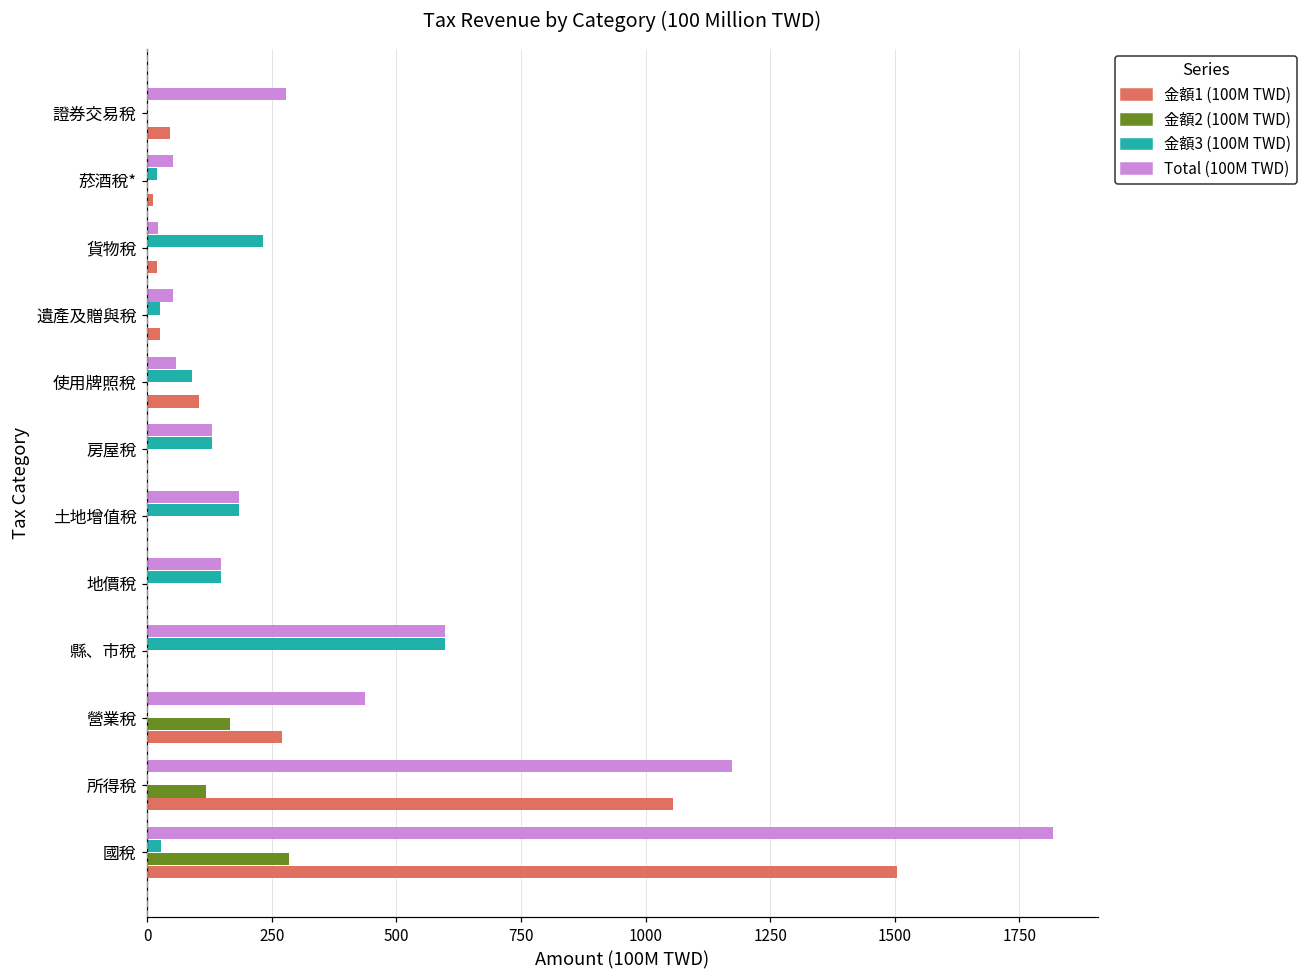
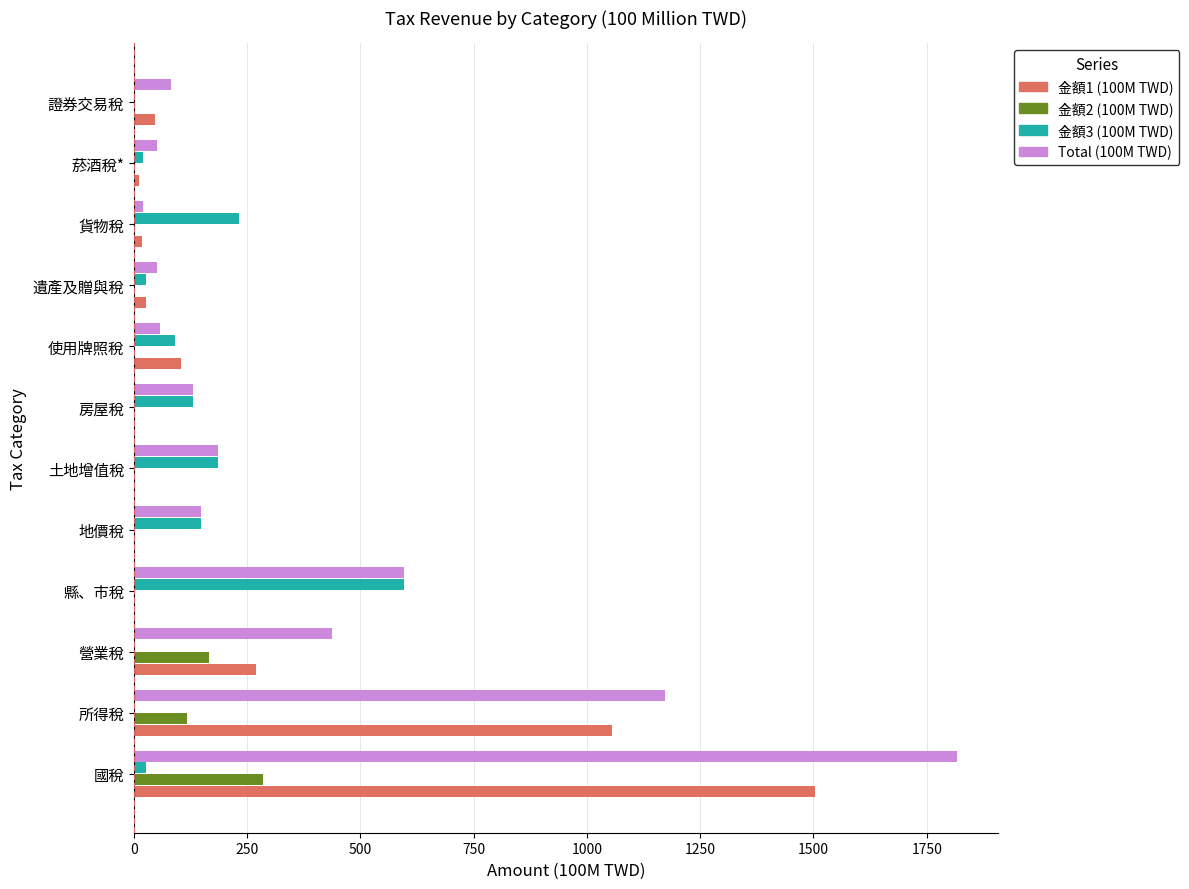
  {
    "金額1 (100M TWD)": {
      "證券交易稅": 50,
      "菸酒稅*": 10,
      "貨物稅": 20,
      "遺產及贈與稅": 30,
      "使用牌照稅": 100,
      "房屋稅": 0,
      "土地增值稅": 0,
      "地價稅": 0,
      "縣、市稅": 0,
      "營業稅": 270,
      "所得稅": 1060,
      "國稅": 1500
    },
    "金額2 (100M TWD)": {
      "證券交易稅": 0,
      "菸酒稅*": 0,
      "遺產及贈與稅": 0,
      "使用牌照稅": 0,
      "房屋稅": 0,
      "土地增值稅": 0,
      "地價稅": 0,
      "縣、市稅": 0,
      "營業稅": 170,
      "所得稅": 120,
      "國稅": 290
    },
    "金額3 (100M TWD)": {
      "證券交易稅": 0,
      "菸酒稅*": 20,
      "貨物稅": 230,
      "遺產及贈與稅": 30,
      "使用牌照稅": 90,
      "房屋稅": 130,
      "土地增值稅": 180,
      "地價稅": 150,
      "縣、市稅": 600,
      "營業稅": 0,
      "所得稅": 0,
      "國稅": 30
    },
    "Total (100M TWD)": {
-     "證券交易稅": 280,
+     "證券交易稅": 80,
      "菸酒稅*": 50,
      "貨物稅": 20,
      "遺產及贈與稅": 50,
      "使用牌照稅": 60,
      "房屋稅": 130,
      "土地增值稅": 180,
      "地價稅": 150,
      "縣、市稅": 600,
      "營業稅": 440,
      "所得稅": 1170,
      "國稅": 1820
    }
  }
